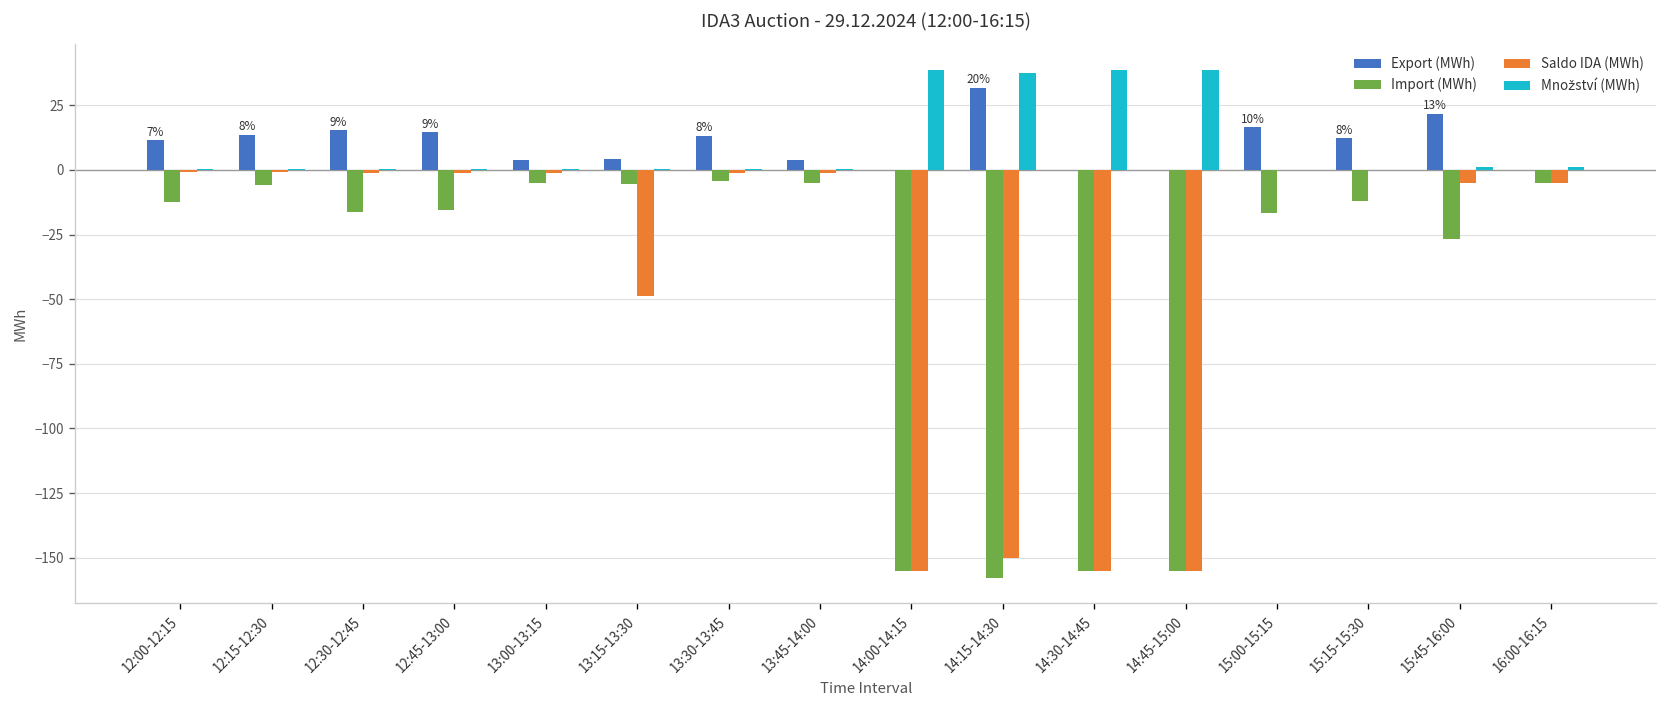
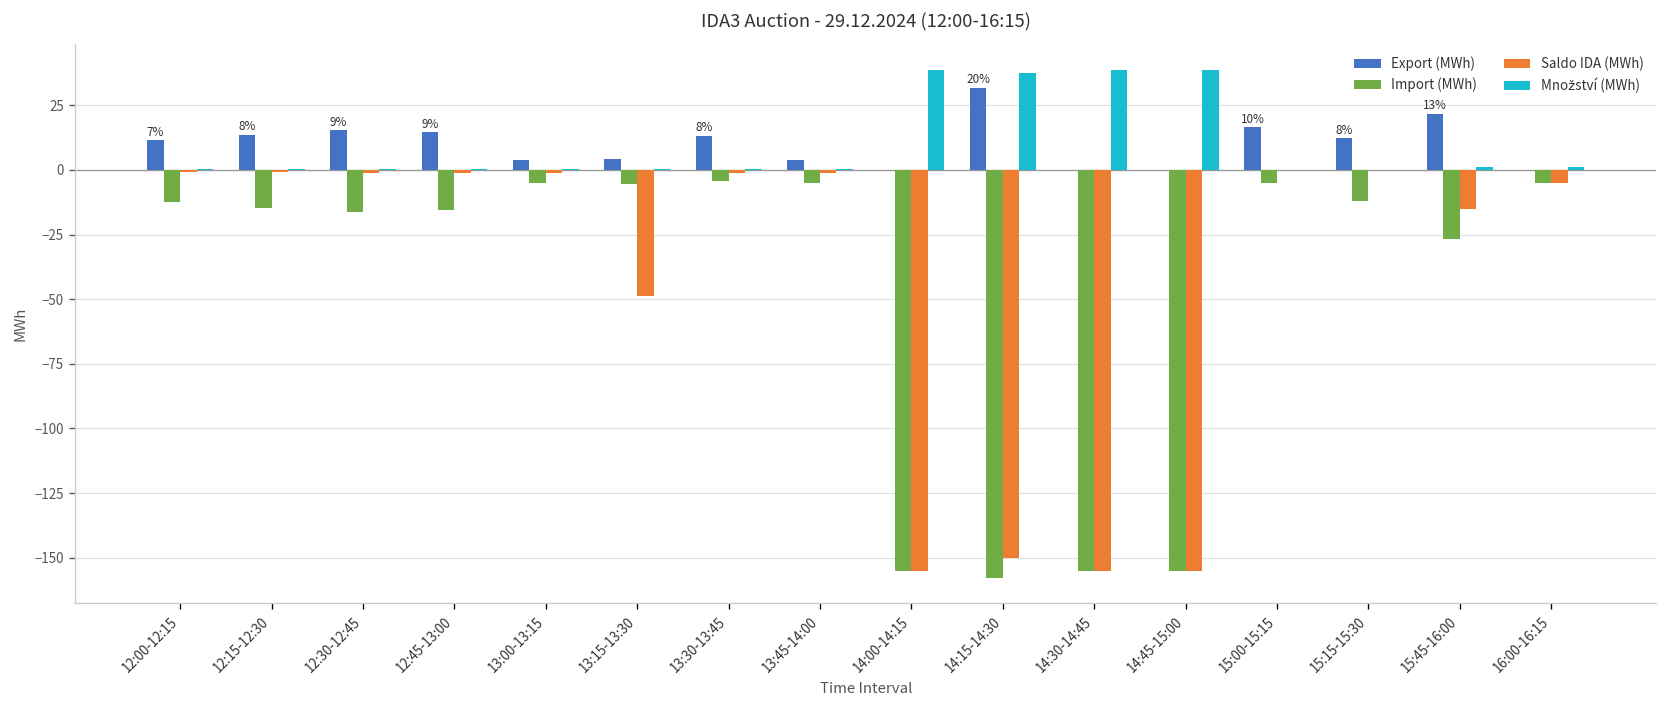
  {
    "Export (MWh)": {
      "13:00-13:15": 4,
      "13:15-13:30": 4,
      "13:45-14:00": 4,
      "14:00-14:15": 0,
      "14:30-14:45": 0,
      "14:45-15:00": 0,
      "16:00-16:15": 0
    },
    "Import (MWh)": {
      "12:00-12:15": -13,
-     "12:15-12:30": -6,
+     "12:15-12:30": -15,
      "12:30-12:45": -16,
      "12:45-13:00": -16,
      "13:00-13:15": -5,
      "13:15-13:30": -6,
      "13:30-13:45": -4,
      "13:45-14:00": -5,
      "14:00-14:15": -155,
      "14:15-14:30": -158,
      "14:30-14:45": -155,
      "14:45-15:00": -155,
-     "15:00-15:15": -17,
+     "15:00-15:15": -5,
      "15:15-15:30": -12,
      "15:45-16:00": -27,
      "16:00-16:15": -5
    },
    "Saldo IDA (MWh)": {
      "13:00-13:15": -1,
      "13:15-13:30": -49,
      "14:00-14:15": -155,
      "14:15-14:30": -150,
      "14:30-14:45": -155,
      "14:45-15:00": -155,
-     "15:45-16:00": -5,
+     "15:45-16:00": -15,
      "16:00-16:15": -5
    },
    "Množství (MWh)": {
      "14:00-14:15": 39,
      "14:15-14:30": 38,
      "14:30-14:45": 39,
      "14:45-15:00": 39,
      "15:45-16:00": 1,
      "16:00-16:15": 1
    }
  }
